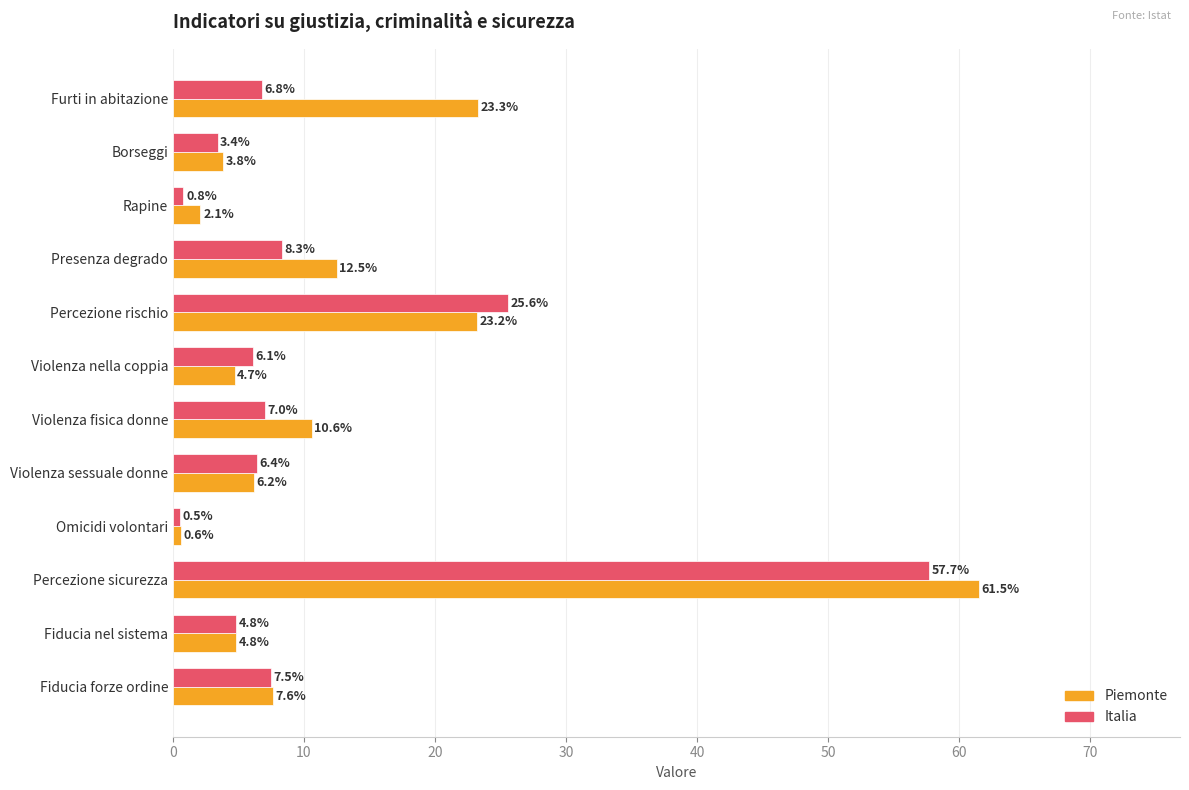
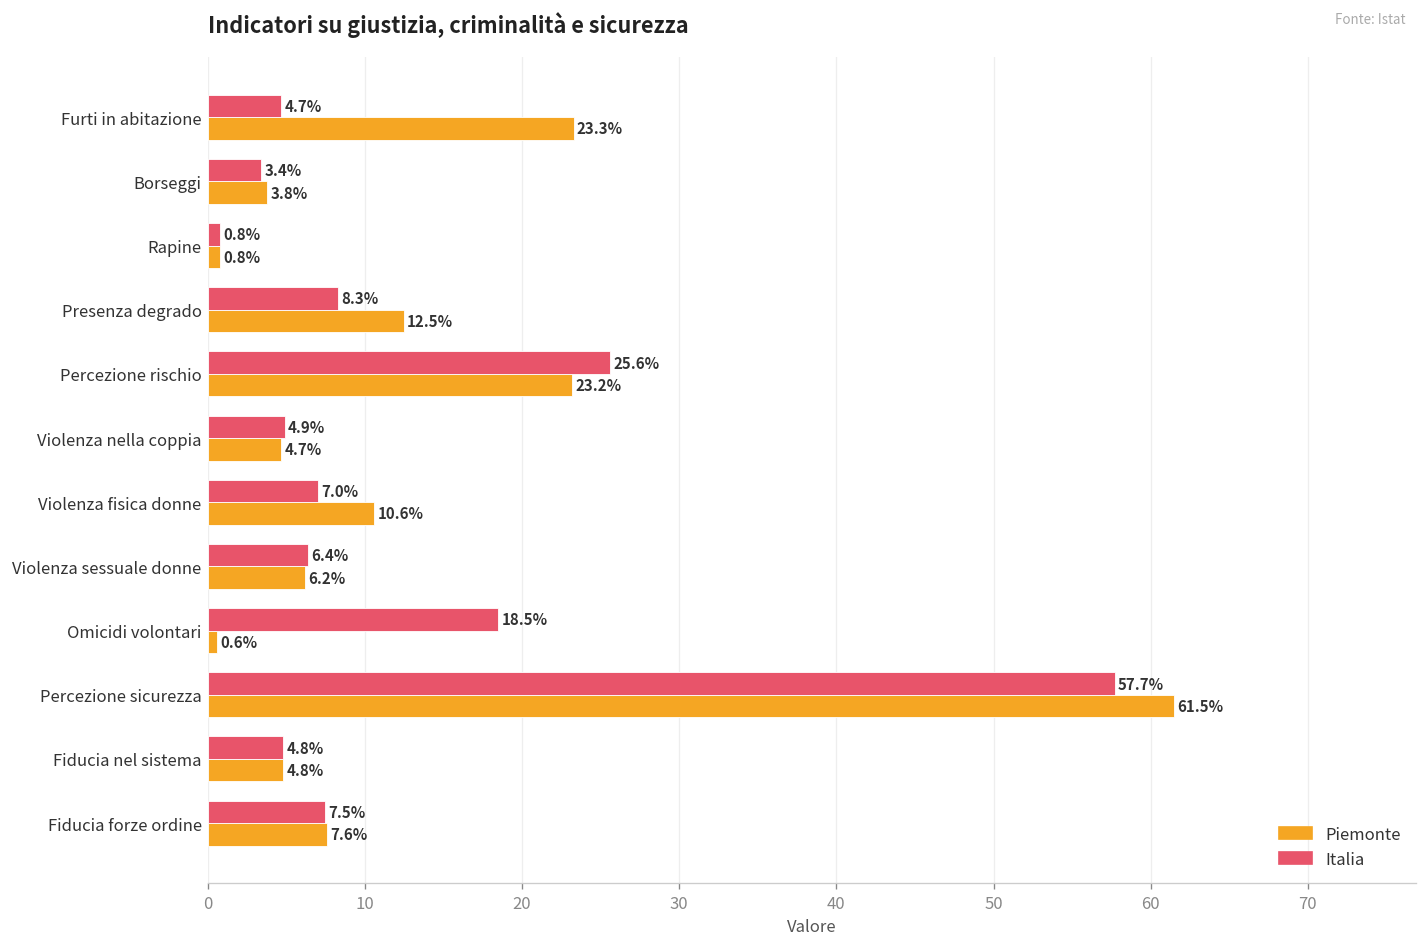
  {
    "Piemonte": {
      "Furti in abitazione": "23.3%",
      "Borseggi": "3.8%",
-     "Rapine": "2.1%",
+     "Rapine": "0.8%",
      "Presenza degrado": "12.5%",
      "Percezione rischio": "23.2%",
      "Violenza nella coppia": "4.7%",
      "Violenza fisica donne": "10.6%",
      "Violenza sessuale donne": "6.2%",
      "Omicidi volontari": "0.6%",
      "Percezione sicurezza": "61.5%",
      "Fiducia nel sistema": "4.8%",
      "Fiducia forze ordine": "7.6%"
    },
    "Italia": {
-     "Furti in abitazione": "6.8%",
+     "Furti in abitazione": "4.7%",
      "Borseggi": "3.4%",
      "Rapine": "0.8%",
      "Presenza degrado": "8.3%",
      "Percezione rischio": "25.6%",
-     "Violenza nella coppia": "6.1%",
+     "Violenza nella coppia": "4.9%",
      "Violenza fisica donne": "7.0%",
      "Violenza sessuale donne": "6.4%",
-     "Omicidi volontari": "0.5%",
+     "Omicidi volontari": "18.5%",
      "Percezione sicurezza": "57.7%",
      "Fiducia nel sistema": "4.8%",
      "Fiducia forze ordine": "7.5%"
    }
  }
